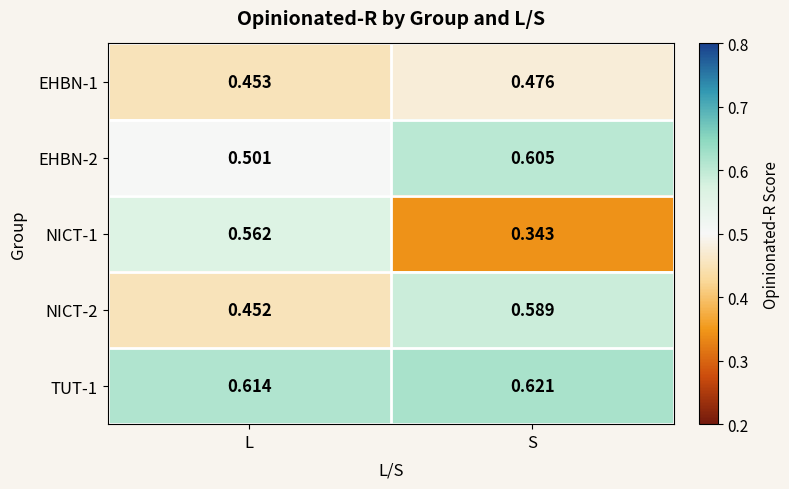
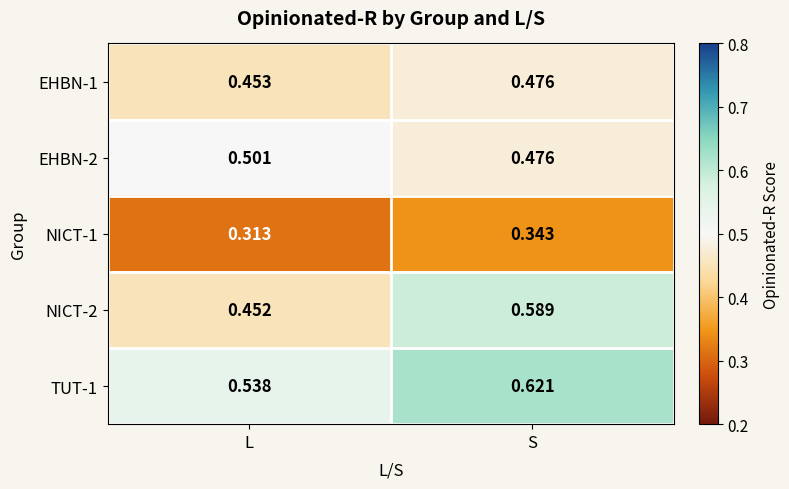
  {
    "EHBN-1": {
      "L": 0.453,
      "S": 0.476
    },
    "EHBN-2": {
      "L": 0.501,
-     "S": 0.605
+     "S": 0.476
    },
    "NICT-1": {
-     "L": 0.562,
+     "L": 0.313,
      "S": 0.343
    },
    "NICT-2": {
      "L": 0.452,
      "S": 0.589
    },
    "TUT-1": {
-     "L": 0.614,
+     "L": 0.538,
      "S": 0.621
    }
  }
